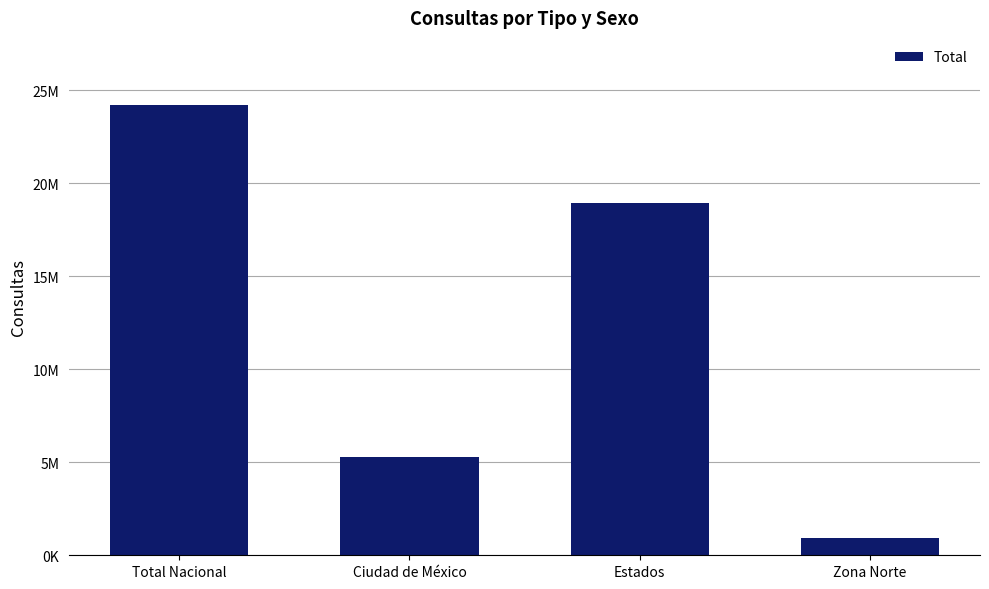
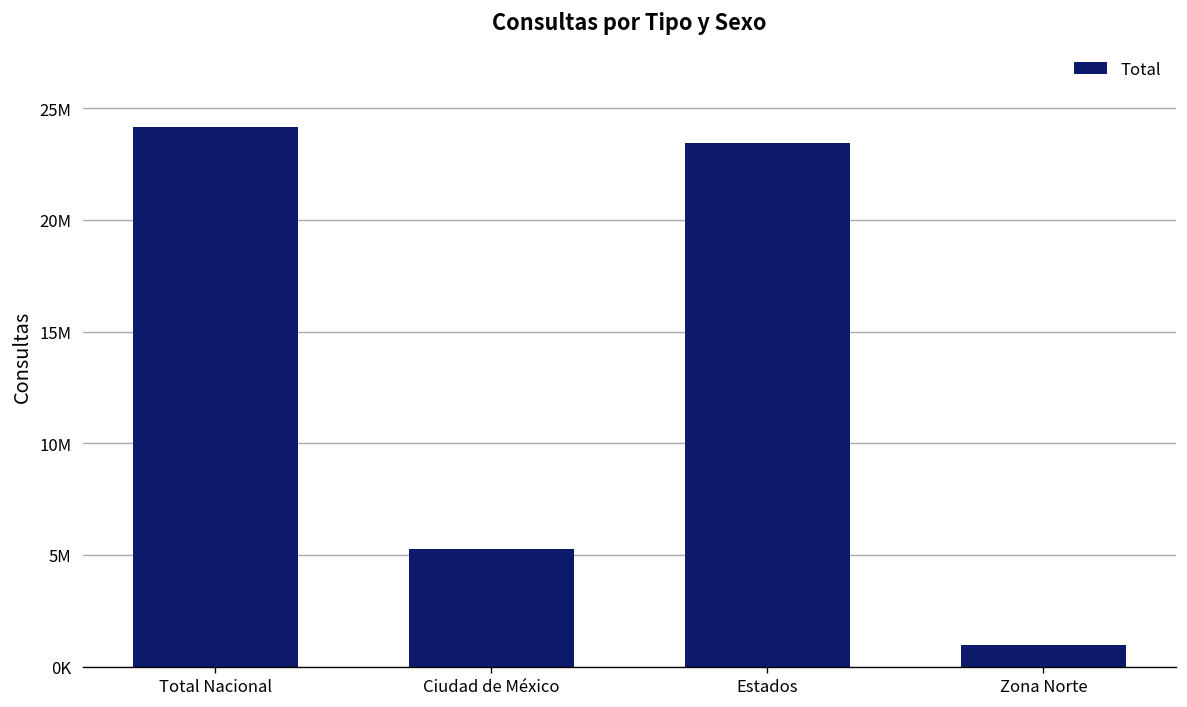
  {
    "Total Nacional": 24200000,
    "Ciudad de México": 5300000,
-   "Estados": 18900000,
+   "Estados": 23500000,
    "Zona Norte": 1000000
  }
